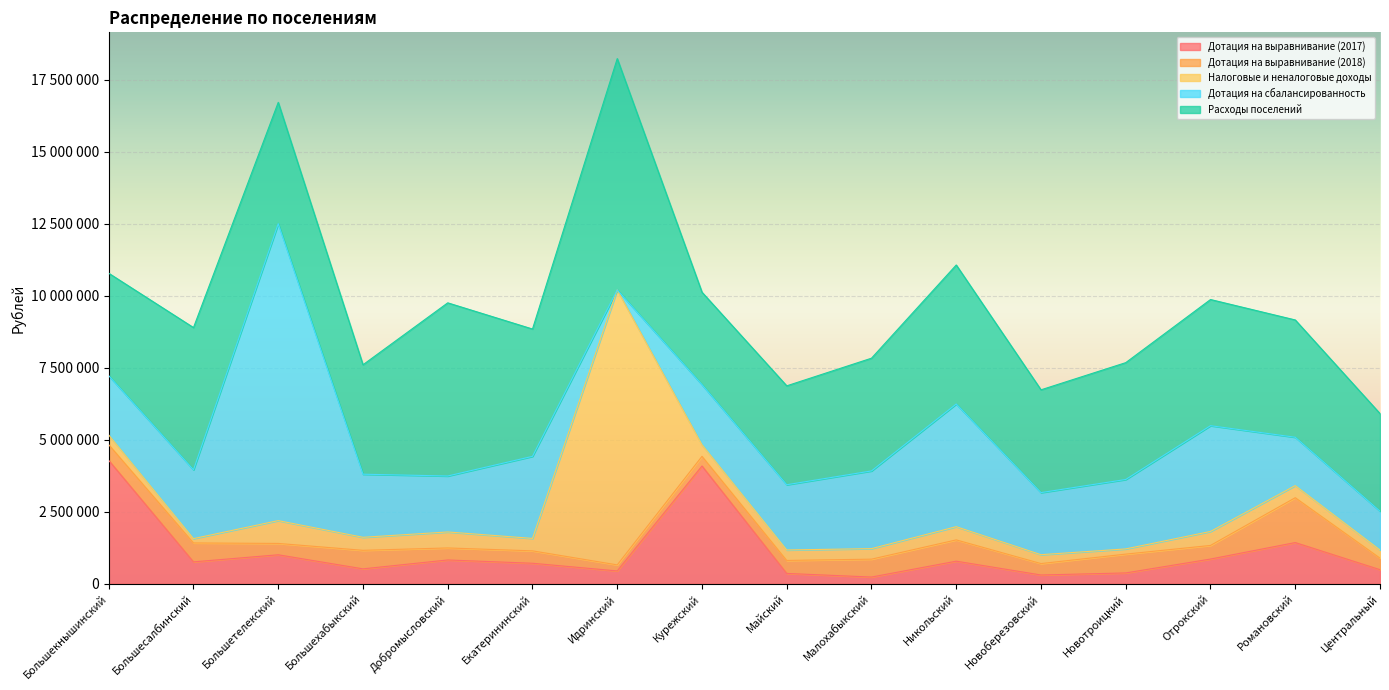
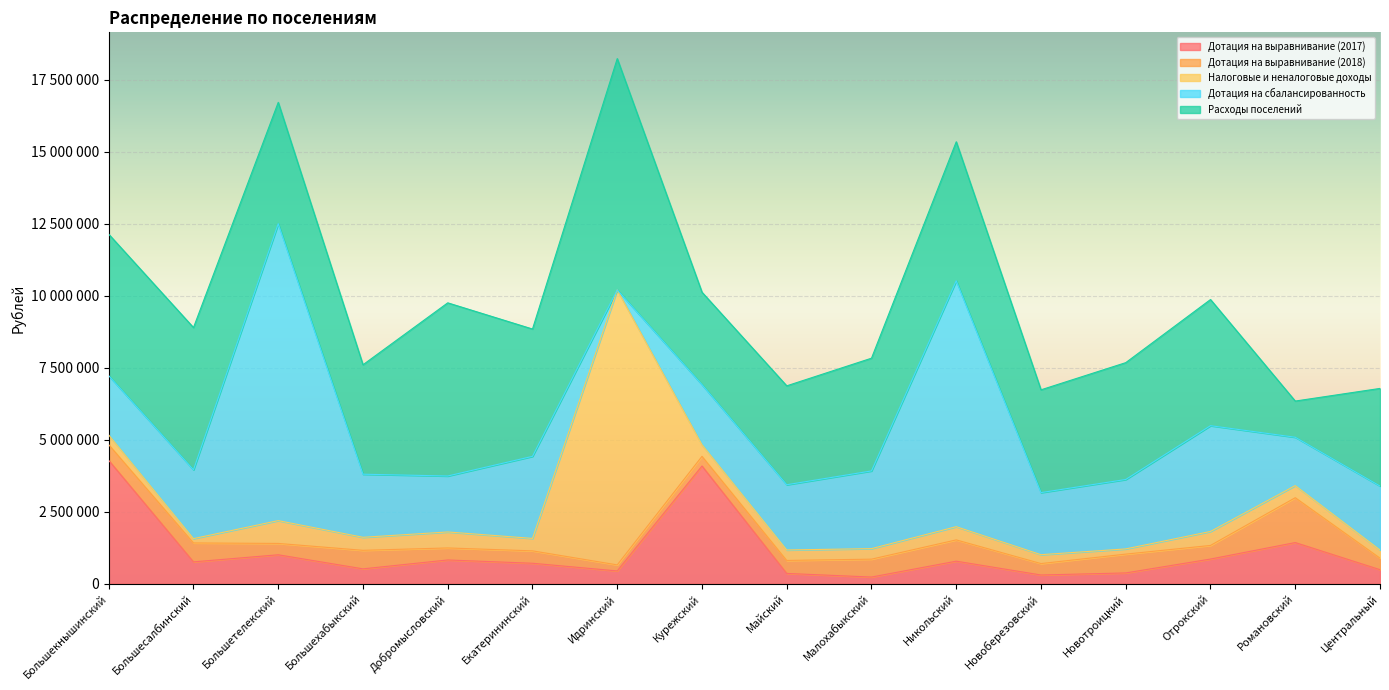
  {
    "Дотация на выравнивание (2017)": {
      "Большекнышинский": 4300000,
      "Большесалбинский": 800000,
      "Большетелекский": 1000000,
      "Большехабыкский": 500000,
      "Добромысловский": 800000,
      "Екатерининский": 700000,
      "Идринский": 400000,
      "Курежский": 4100000,
      "Майский": 400000,
      "Малохабыкский": 200000,
      "Никольский": 800000,
      "Новоберезовский": 300000,
      "Новотроицкий": 400000,
      "Отрокский": 900000,
      "Романовский": 1400000,
      "Центральный": 500000
    },
    "Дотация на сбалансированность": {
      "Большекнышинский": 2100000,
      "Большесалбинский": 2400000,
      "Большетелекский": 10300000,
      "Большехабыкский": 2200000,
      "Добромысловский": 1900000,
      "Екатерининский": 2900000,
      "Курежский": 2100000,
      "Майский": 2300000,
      "Малохабыкский": 2700000,
-     "Никольский": 4300000,
+     "Никольский": 8500000,
      "Новоберезовский": 2200000,
      "Новотроицкий": 2400000,
      "Отрокский": 3700000,
      "Романовский": 1700000,
-     "Центральный": 1300000
+     "Центральный": 2200000
    },
    "Расходы поселений": {
-     "Большекнышинский": 3600000,
+     "Большекнышинский": 4900000,
      "Большесалбинский": 4900000,
      "Большетелекский": 4200000,
      "Большехабыкский": 3800000,
      "Добромысловский": 6000000,
      "Екатерининский": 4400000,
      "Идринский": 8000000,
      "Курежский": 3200000,
      "Майский": 3400000,
      "Малохабыкский": 3900000,
      "Никольский": 4800000,
      "Новоберезовский": 3600000,
      "Новотроицкий": 4100000,
      "Отрокский": 4400000,
-     "Романовский": 4100000,
+     "Романовский": 1300000,
      "Центральный": 3400000
    }
  }
